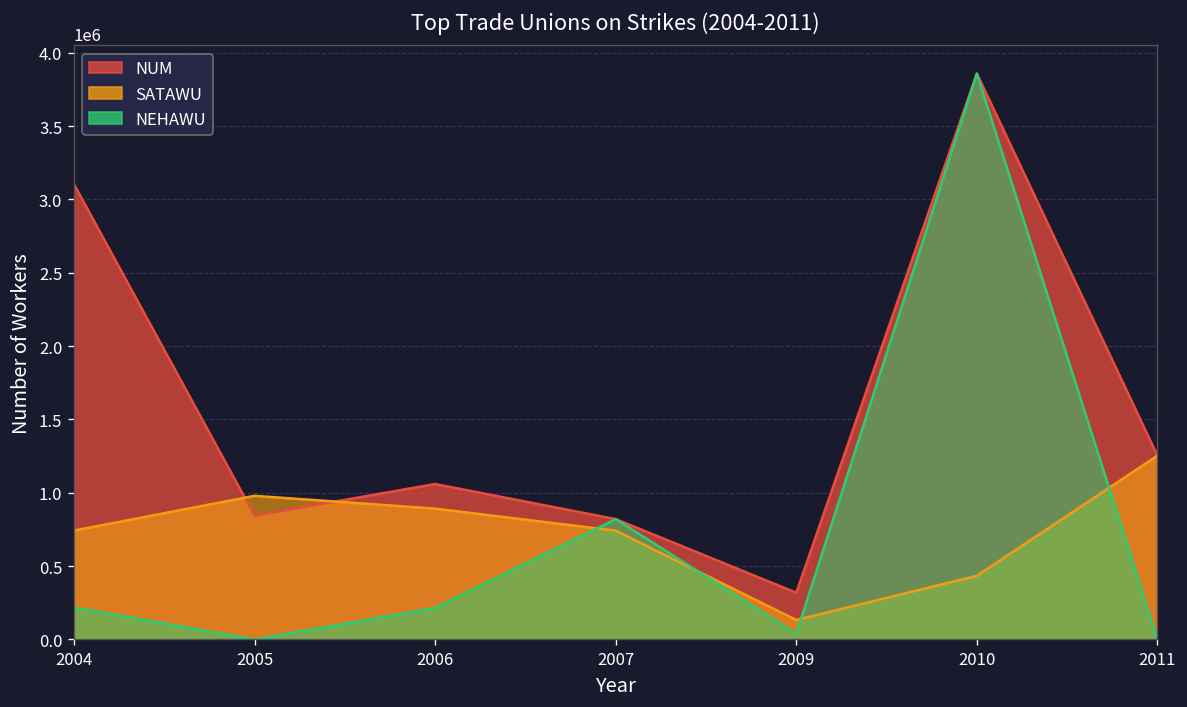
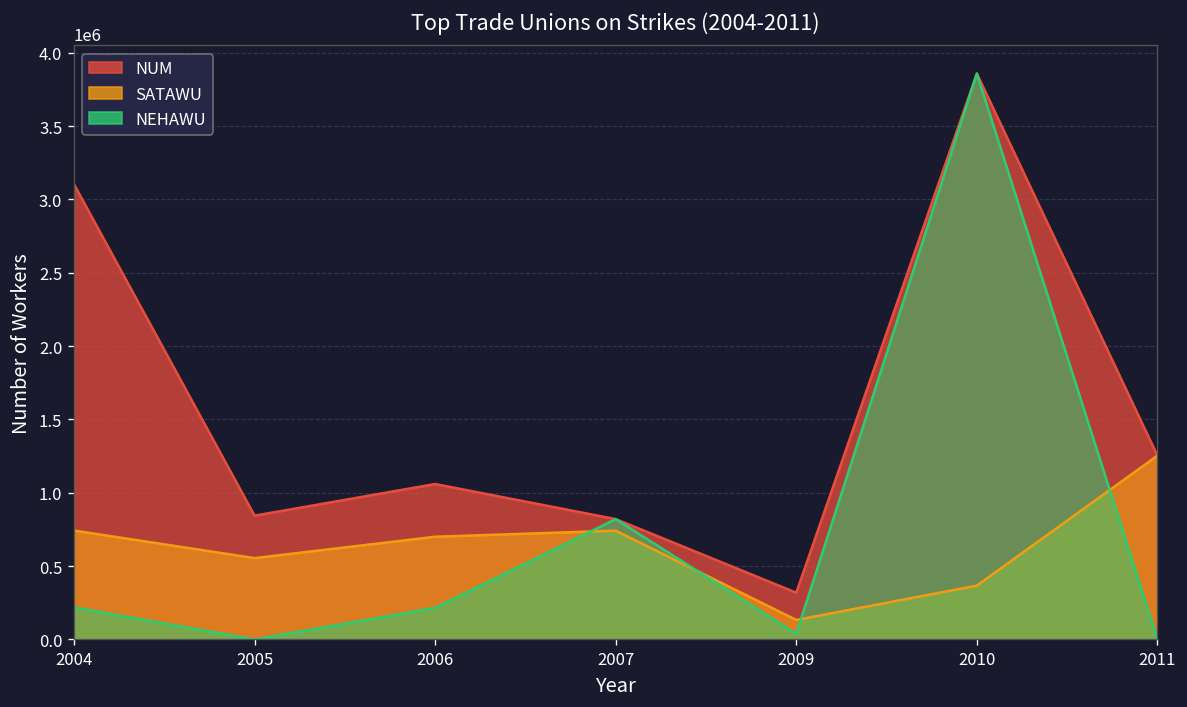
  {
    "NUM": {
      "2004": 3100000,
      "2005": 840000,
      "2006": 1060000,
      "2009": 320000
    },
    "SATAWU": {
      "2004": 740000,
-     "2005": 980000,
-     "2006": 890000,
+     "2005": 550000,
+     "2006": 700000,
      "2007": 740000,
      "2009": 130000,
-     "2010": 430000
+     "2010": 370000
    },
    "NEHAWU": {
      "2004": 220000,
      "2005": 0,
      "2006": 220000,
      "2009": 40000,
      "2011": 0
    }
  }
